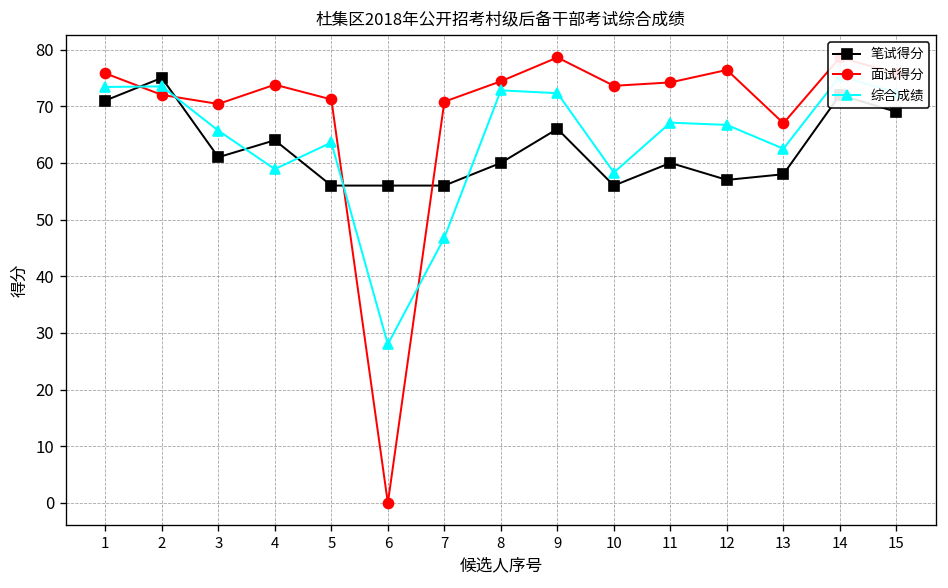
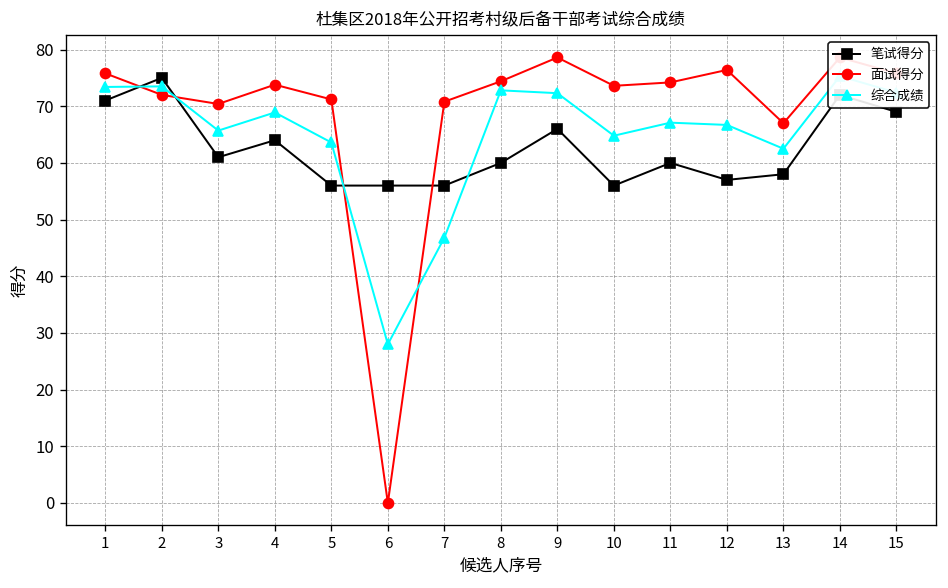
  {
    "笔试得分": {
      "1": 71,
      "2": 75,
      "3": 61,
      "4": 64,
      "5": 56,
      "6": 56,
      "7": 56,
      "8": 60,
      "9": 66,
      "10": 56,
      "11": 60,
      "12": 57,
      "13": 58,
      "15": 69
    },
    "面试得分": {
      "1": 76,
      "2": 72,
      "3": 70,
      "4": 74,
      "5": 71,
      "6": 0,
      "7": 71,
      "8": 74,
      "9": 79,
      "10": 74,
      "11": 74,
      "12": 76,
      "13": 67
    },
    "综合成绩": {
      "1": 73,
      "2": 74,
      "3": 66,
-     "4": 59,
+     "4": 69,
      "5": 64,
      "6": 28,
      "7": 47,
      "8": 73,
      "9": 72,
-     "10": 58,
+     "10": 65,
      "11": 67,
      "12": 67,
      "13": 63
    }
  }
